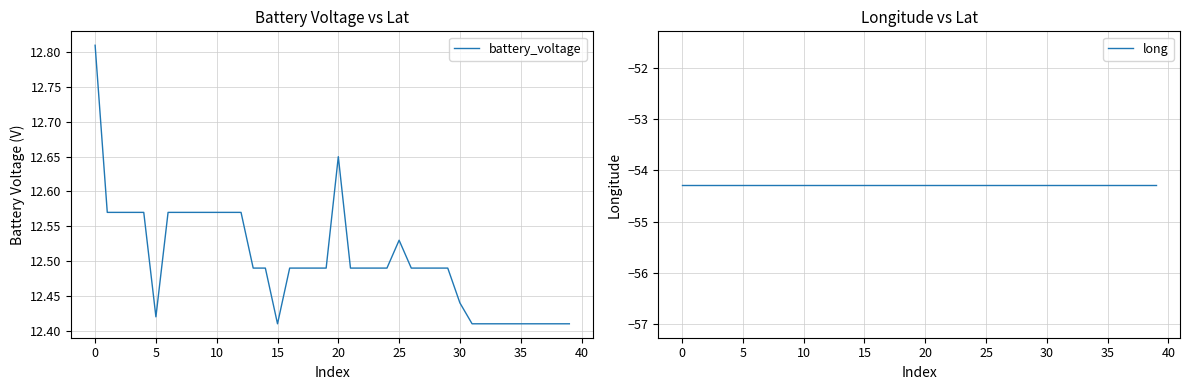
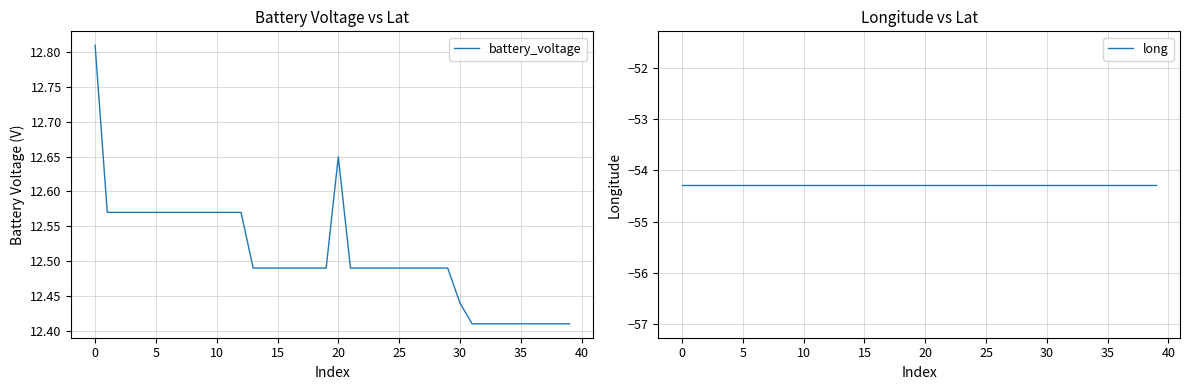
  {
    "Battery Voltage vs Lat": {
      "0": 12.81,
-     "5": 12.42,
+     "5": 12.57,
      "10": 12.57,
-     "15": 12.41,
+     "15": 12.49,
      "20": 12.65,
-     "25": 12.53,
+     "25": 12.49,
      "30": 12.44,
      "35": 12.41
    },
    "Longitude vs Lat": {
      "0": -54.3,
      "5": -54.3,
      "10": -54.3,
      "15": -54.3,
      "20": -54.3,
      "25": -54.3,
      "30": -54.3,
      "35": -54.3
    }
  }
